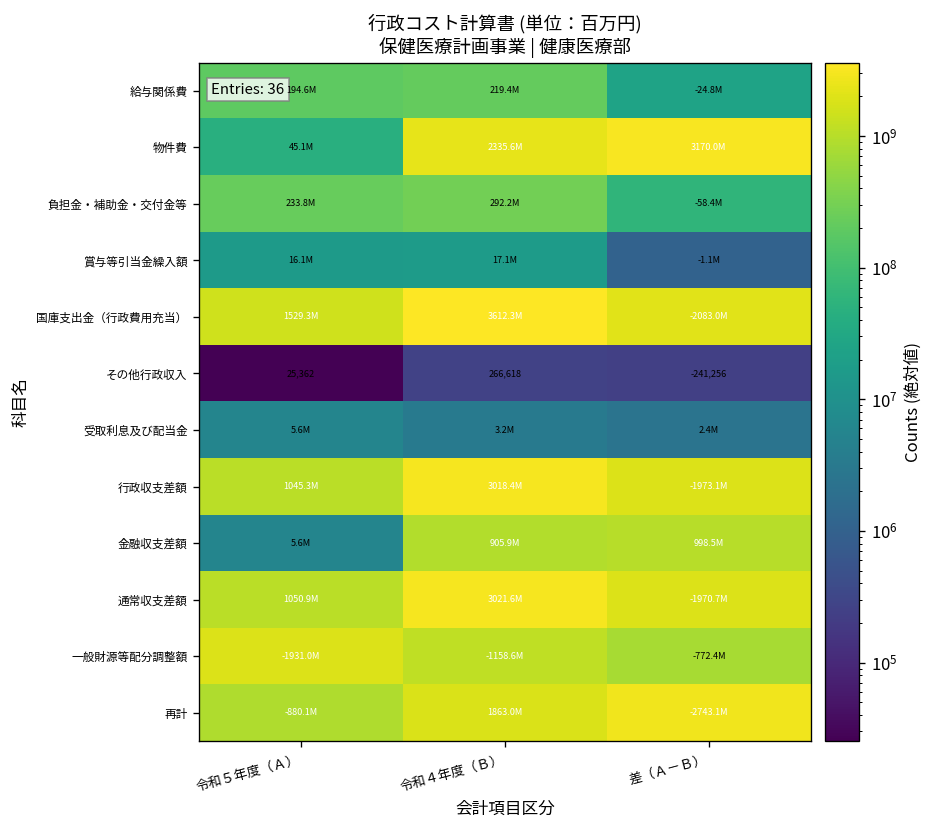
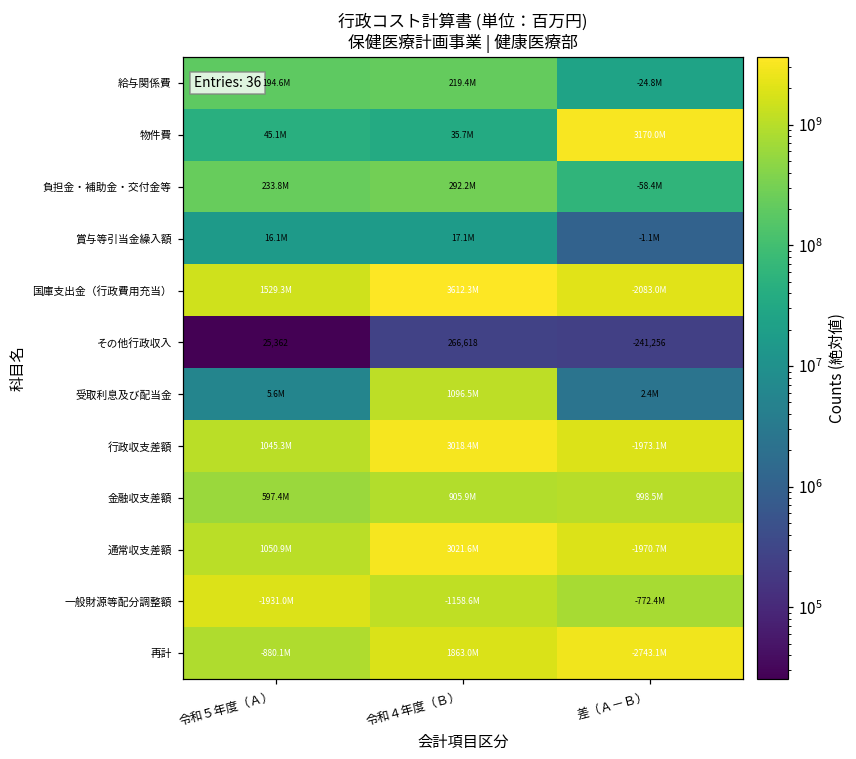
  {
    "給与関係費": {
      "令和４年度（Ｂ）": "219.4M",
      "差（Ａ－Ｂ）": "-24.8M"
    },
    "物件費": {
      "令和５年度（Ａ）": "45.1M",
-     "令和４年度（Ｂ）": "2335.6M",
+     "令和４年度（Ｂ）": "35.7M",
      "差（Ａ－Ｂ）": "3170.0M"
    },
    "負担金・補助金・交付金等": {
      "令和５年度（Ａ）": "233.8M",
      "令和４年度（Ｂ）": "292.2M",
      "差（Ａ－Ｂ）": "-58.4M"
    },
    "賞与等引当金繰入額": {
      "令和５年度（Ａ）": "16.1M",
      "令和４年度（Ｂ）": "17.1M",
      "差（Ａ－Ｂ）": "-1.1M"
    },
    "国庫支出金（行政費用充当）": {
      "令和５年度（Ａ）": "1529.3M",
      "令和４年度（Ｂ）": "3612.3M",
      "差（Ａ－Ｂ）": "-2083.0M"
    },
    "その他行政収入": {
      "令和５年度（Ａ）": "25,362",
      "令和４年度（Ｂ）": "266,618",
      "差（Ａ－Ｂ）": "-241,256"
    },
    "受取利息及び配当金": {
      "令和５年度（Ａ）": "5.6M",
-     "令和４年度（Ｂ）": "3.2M",
+     "令和４年度（Ｂ）": "1096.5M",
      "差（Ａ－Ｂ）": "2.4M"
    },
    "行政収支差額": {
      "令和５年度（Ａ）": "1045.3M",
      "令和４年度（Ｂ）": "3018.4M",
      "差（Ａ－Ｂ）": "-1973.1M"
    },
    "金融収支差額": {
-     "令和５年度（Ａ）": "5.6M",
+     "令和５年度（Ａ）": "597.4M",
      "令和４年度（Ｂ）": "905.9M",
      "差（Ａ－Ｂ）": "998.5M"
    },
    "通常収支差額": {
      "令和５年度（Ａ）": "1050.9M",
      "令和４年度（Ｂ）": "3021.6M",
      "差（Ａ－Ｂ）": "-1970.7M"
    },
    "一般財源等配分調整額": {
      "令和５年度（Ａ）": "-1931.0M",
      "令和４年度（Ｂ）": "-1158.6M",
      "差（Ａ－Ｂ）": "-772.4M"
    },
    "再計": {
      "令和５年度（Ａ）": "-880.1M",
      "令和４年度（Ｂ）": "1863.0M",
      "差（Ａ－Ｂ）": "-2743.1M"
    }
  }
